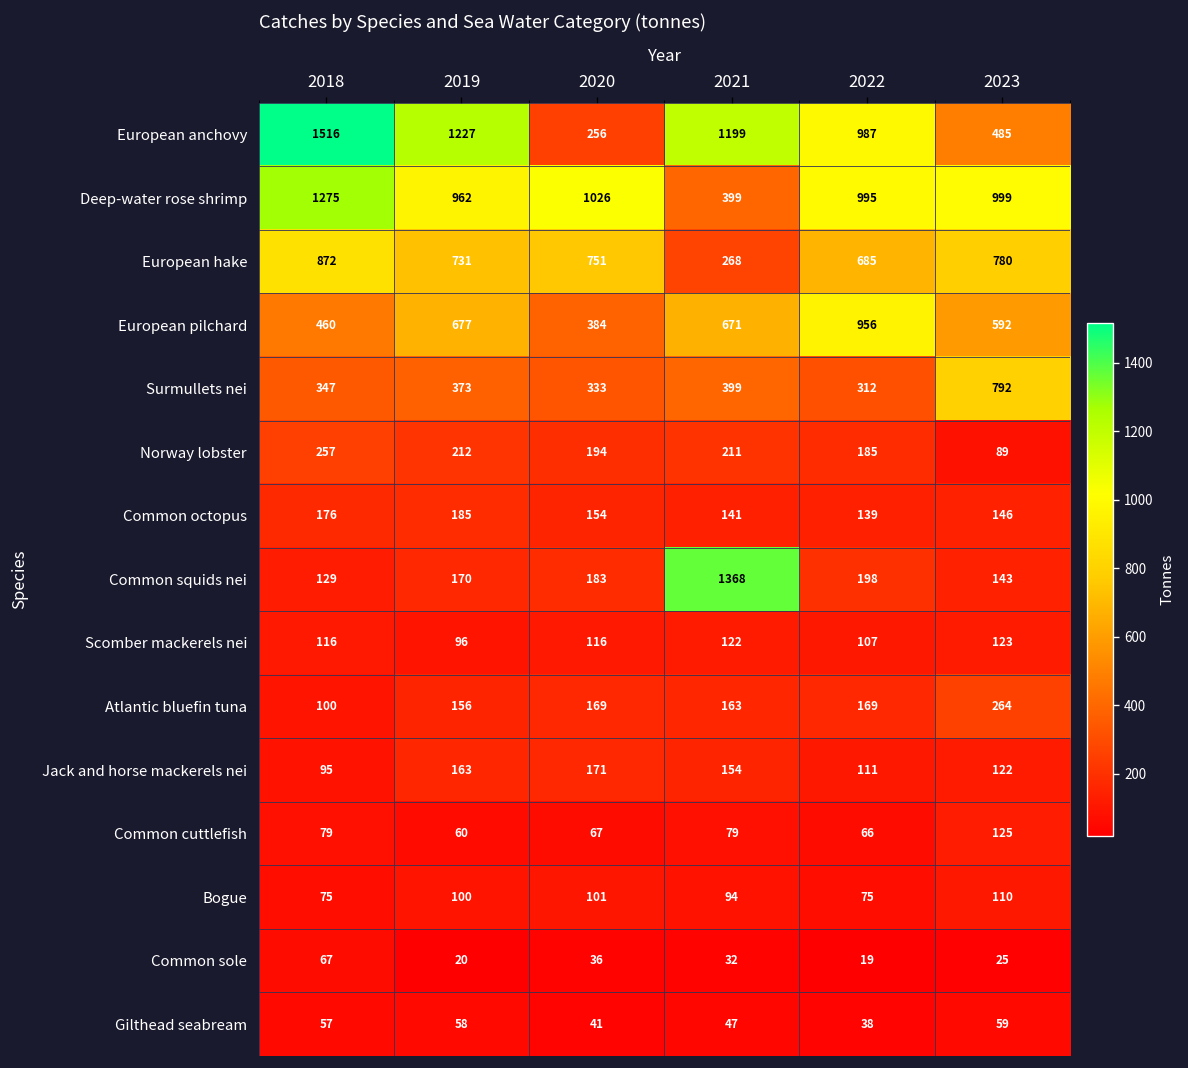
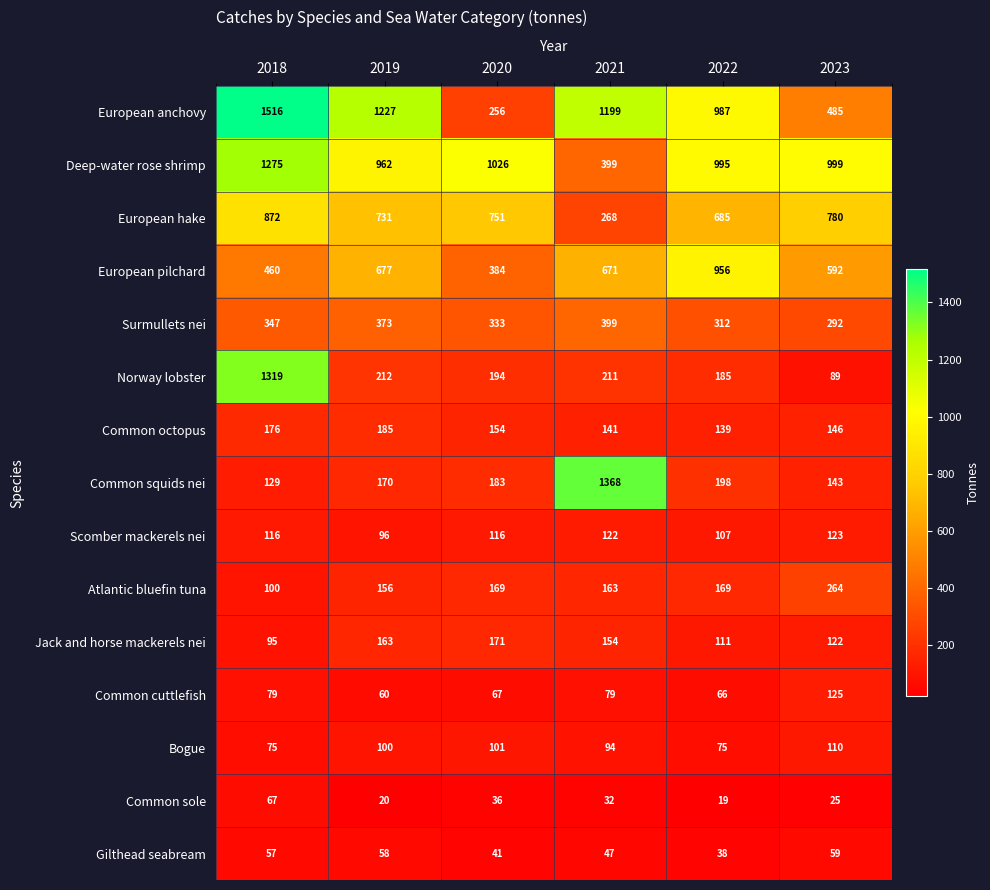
  {
    "European anchovy": {
      "2018": 1516,
      "2019": 1227,
      "2020": 256,
      "2021": 1199,
      "2022": 987,
      "2023": 485
    },
    "Deep-water rose shrimp": {
      "2018": 1275,
      "2019": 962,
      "2020": 1026,
      "2021": 399,
      "2022": 995,
      "2023": 999
    },
    "European hake": {
      "2018": 872,
      "2019": 731,
      "2020": 751,
      "2021": 268,
      "2022": 685,
      "2023": 780
    },
    "European pilchard": {
      "2018": 460,
      "2019": 677,
      "2020": 384,
      "2021": 671,
      "2022": 956,
      "2023": 592
    },
    "Surmullets nei": {
      "2018": 347,
      "2019": 373,
      "2020": 333,
      "2021": 399,
      "2022": 312,
-     "2023": 792
+     "2023": 292
    },
    "Norway lobster": {
-     "2018": 257,
+     "2018": 1319,
      "2019": 212,
      "2020": 194,
      "2021": 211,
      "2022": 185,
      "2023": 89
    },
    "Common octopus": {
      "2018": 176,
      "2019": 185,
      "2020": 154,
      "2021": 141,
      "2022": 139,
      "2023": 146
    },
    "Common squids nei": {
      "2018": 129,
      "2019": 170,
      "2020": 183,
      "2021": 1368,
      "2022": 198,
      "2023": 143
    },
    "Scomber mackerels nei": {
      "2018": 116,
      "2019": 96,
      "2020": 116,
      "2021": 122,
      "2022": 107,
      "2023": 123
    },
    "Atlantic bluefin tuna": {
      "2018": 100,
      "2019": 156,
      "2020": 169,
      "2021": 163,
      "2022": 169,
      "2023": 264
    },
    "Jack and horse mackerels nei": {
      "2018": 95,
      "2019": 163,
      "2020": 171,
      "2021": 154,
      "2022": 111,
      "2023": 122
    },
    "Common cuttlefish": {
      "2018": 79,
      "2019": 60,
      "2020": 67,
      "2021": 79,
      "2022": 66,
      "2023": 125
    },
    "Bogue": {
      "2018": 75,
      "2019": 100,
      "2020": 101,
      "2021": 94,
      "2022": 75,
      "2023": 110
    },
    "Common sole": {
      "2018": 67,
      "2019": 20,
      "2020": 36,
      "2021": 32,
      "2022": 19,
      "2023": 25
    },
    "Gilthead seabream": {
      "2018": 57,
      "2019": 58,
      "2020": 41,
      "2021": 47,
      "2022": 38,
      "2023": 59
    }
  }
